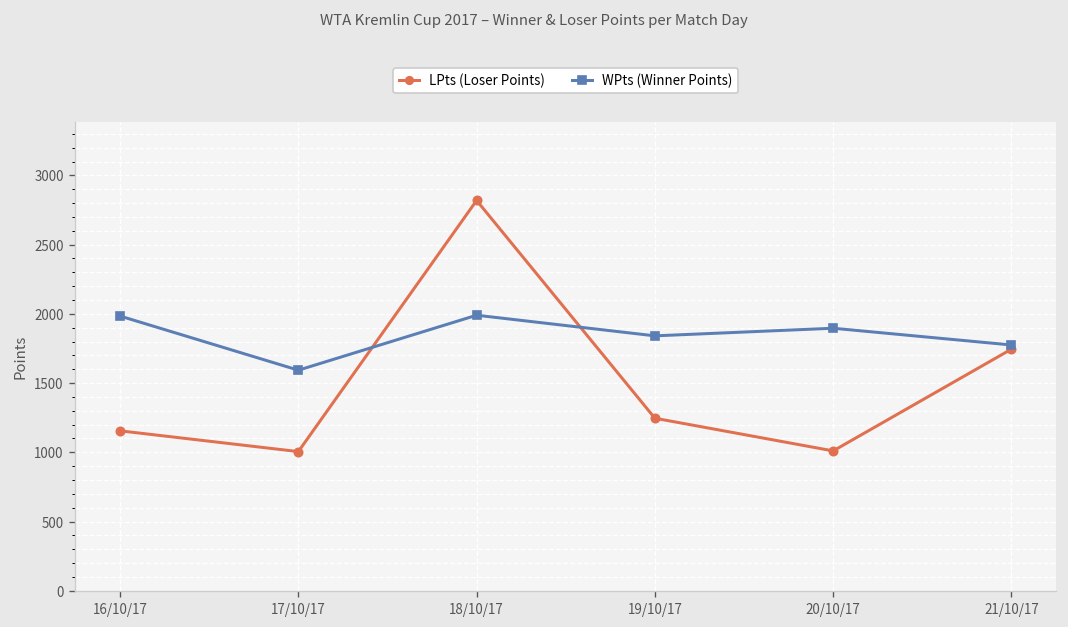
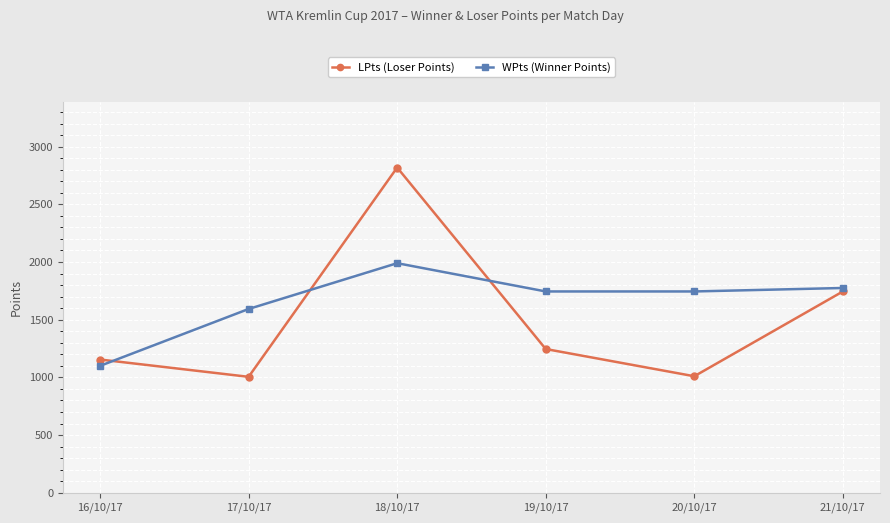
  {
    "LPts (Loser Points)": {
      "16/10/17": 1160,
      "17/10/17": 1010,
      "18/10/17": 2820,
      "19/10/17": 1250,
      "20/10/17": 1010,
      "21/10/17": 1750
    },
    "WPts (Winner Points)": {
-     "16/10/17": 1980,
+     "16/10/17": 1100,
      "17/10/17": 1590,
      "18/10/17": 1990,
-     "19/10/17": 1840,
-     "20/10/17": 1900,
+     "19/10/17": 1750,
+     "20/10/17": 1750,
      "21/10/17": 1780
    }
  }
